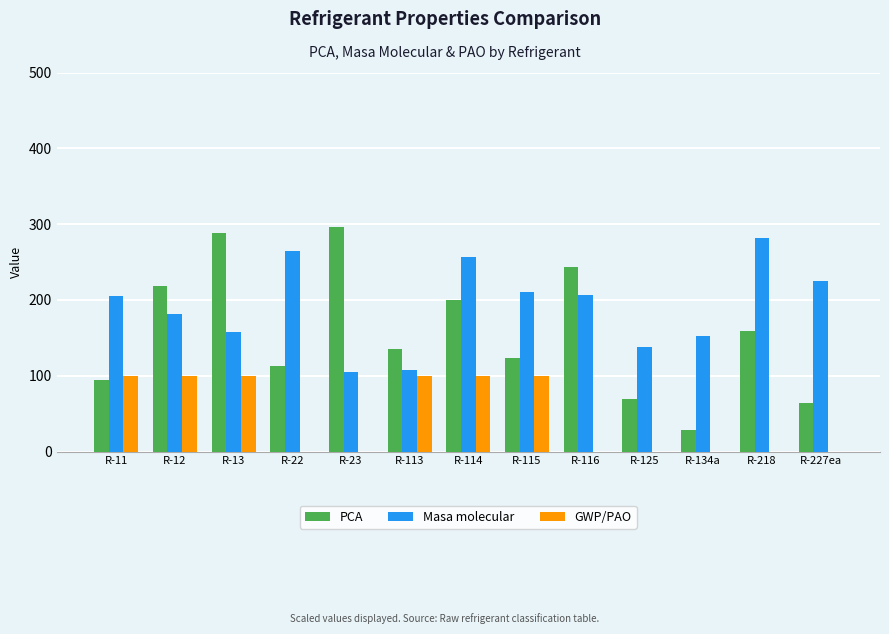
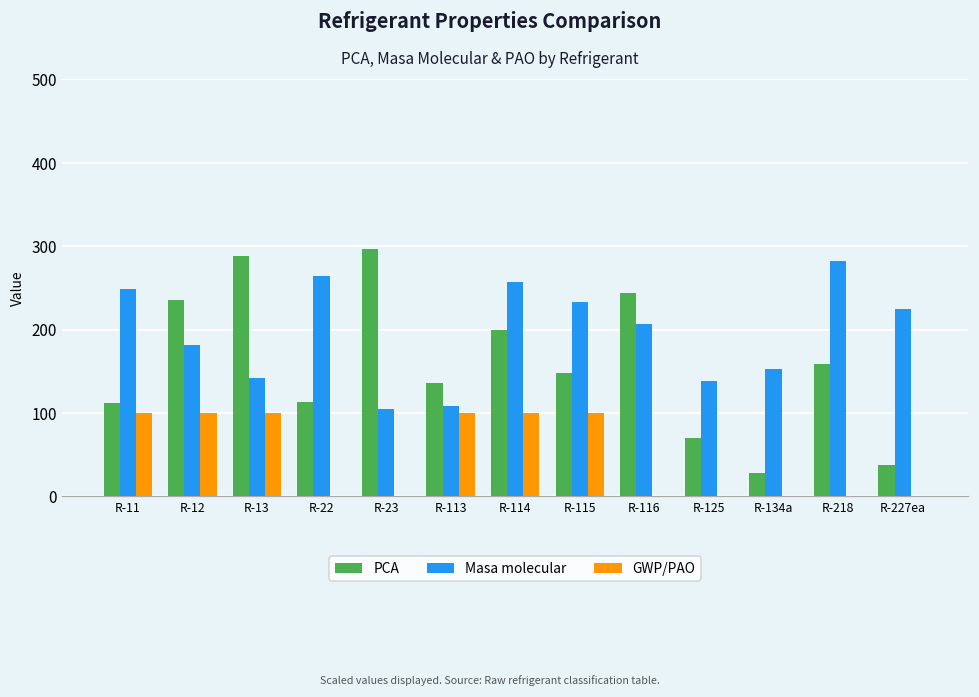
  {
    "PCA": {
-     "R-11": 100,
-     "R-12": 220,
+     "R-11": 110,
+     "R-12": 240,
      "R-13": 290,
      "R-22": 110,
      "R-23": 300,
      "R-113": 140,
      "R-114": 200,
-     "R-115": 120,
+     "R-115": 150,
      "R-116": 240,
      "R-125": 70,
      "R-134a": 30,
      "R-218": 160,
-     "R-227ea": 60
+     "R-227ea": 40
    },
    "Masa molecular": {
-     "R-11": 210,
+     "R-11": 250,
      "R-12": 180,
-     "R-13": 160,
+     "R-13": 140,
      "R-22": 260,
      "R-23": 110,
      "R-113": 110,
      "R-114": 260,
-     "R-115": 210,
+     "R-115": 230,
      "R-116": 210,
      "R-125": 140,
      "R-134a": 150,
      "R-218": 280,
      "R-227ea": 230
    },
    "GWP/PAO": {
      "R-11": 100,
      "R-12": 100,
      "R-13": 100,
      "R-22": 0,
      "R-23": 0,
      "R-113": 100,
      "R-114": 100,
      "R-115": 100,
      "R-116": 0,
      "R-125": 0,
      "R-134a": 0,
      "R-218": 0,
      "R-227ea": 0
    }
  }
